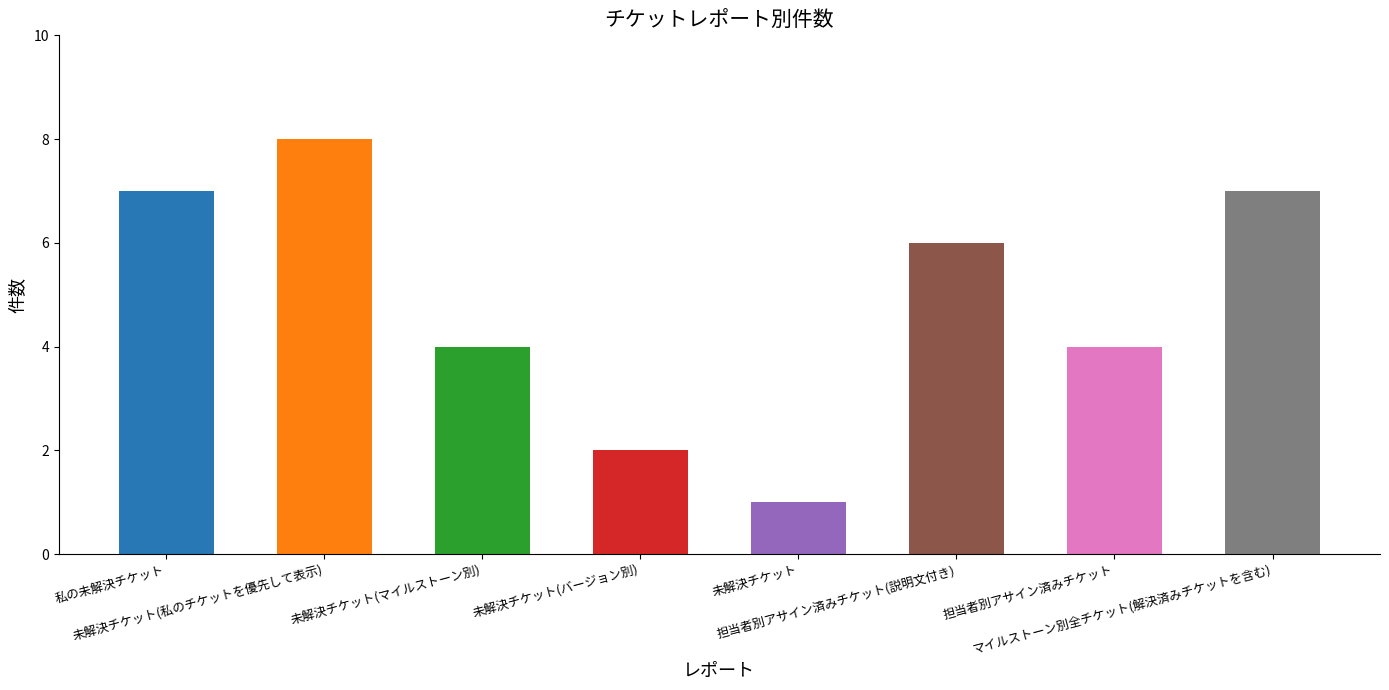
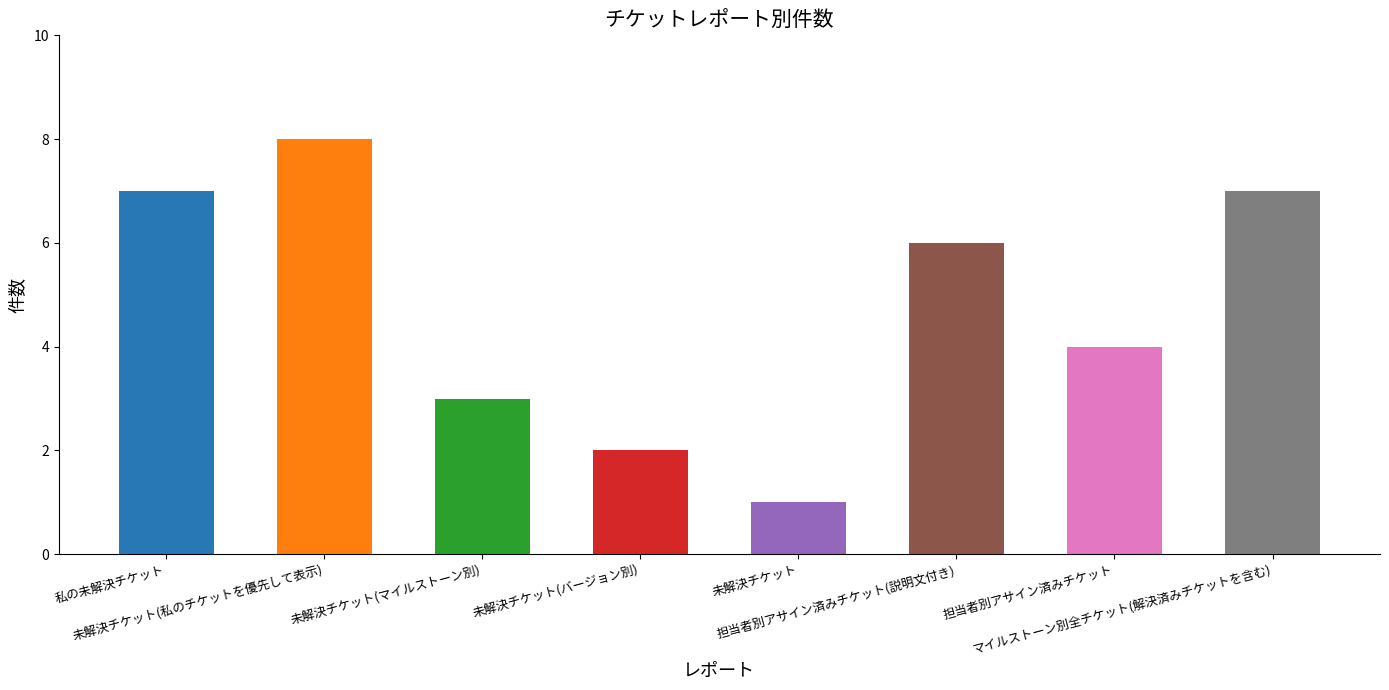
  {
    "私の未解決チケット": 7,
    "未解決チケット(私のチケットを優先して表示)": 8,
-   "未解決チケット(マイルストーン別)": 4,
+   "未解決チケット(マイルストーン別)": 3,
    "未解決チケット(バージョン別)": 2,
    "未解決チケット": 1,
    "担当者別アサイン済みチケット(説明文付き)": 6,
    "担当者別アサイン済みチケット": 4,
    "マイルストーン別全チケット(解決済みチケットを含む)": 7
  }
